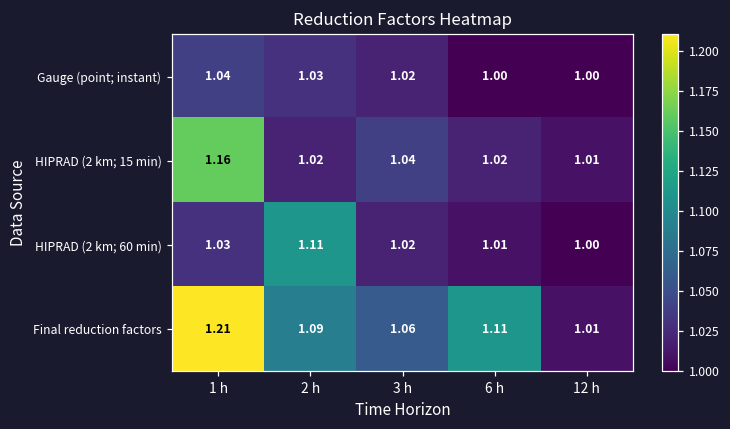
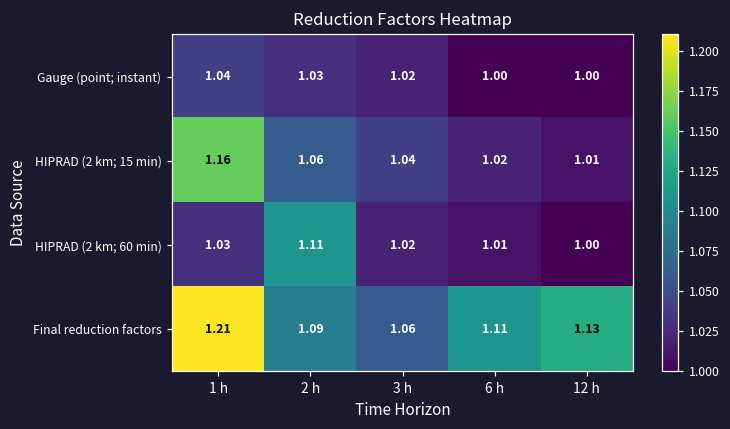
  {
    "Gauge (point; instant)": {
      "1 h": 1.04,
      "2 h": 1.03,
      "3 h": 1.02,
      "6 h": 1.00,
      "12 h": 1.00
    },
    "HIPRAD (2 km; 15 min)": {
      "1 h": 1.16,
-     "2 h": 1.02,
+     "2 h": 1.06,
      "3 h": 1.04,
      "6 h": 1.02,
      "12 h": 1.01
    },
    "HIPRAD (2 km; 60 min)": {
      "1 h": 1.03,
      "2 h": 1.11,
      "3 h": 1.02,
      "6 h": 1.01,
      "12 h": 1.00
    },
    "Final reduction factors": {
      "1 h": 1.21,
      "2 h": 1.09,
      "3 h": 1.06,
      "6 h": 1.11,
-     "12 h": 1.01
+     "12 h": 1.13
    }
  }
